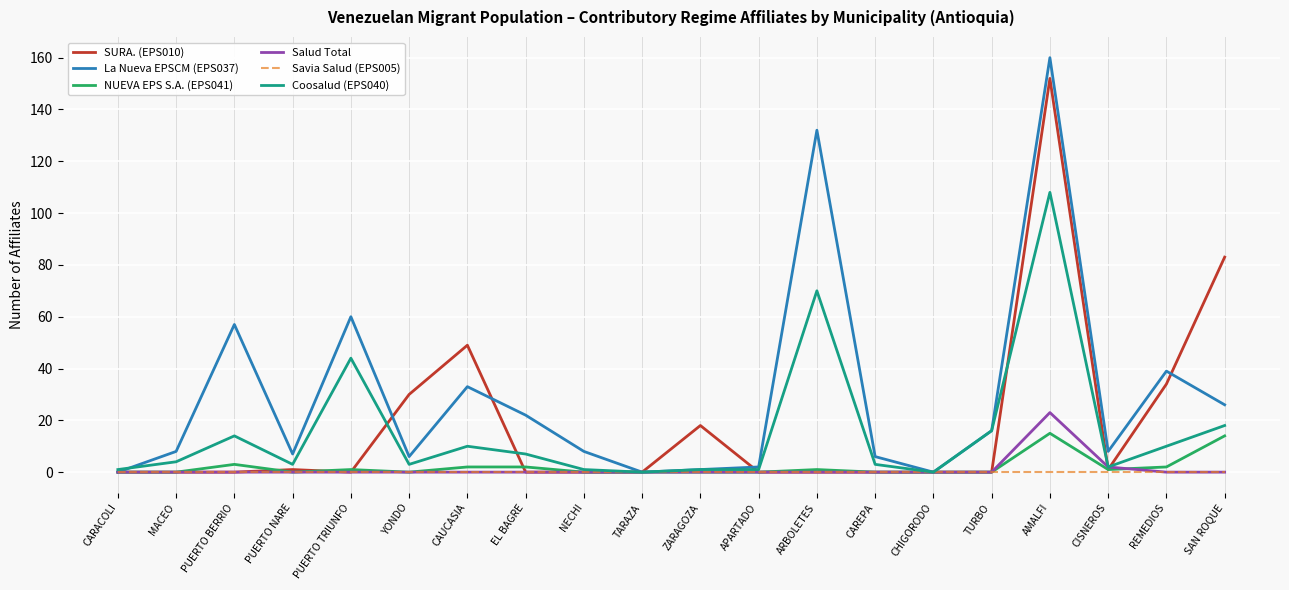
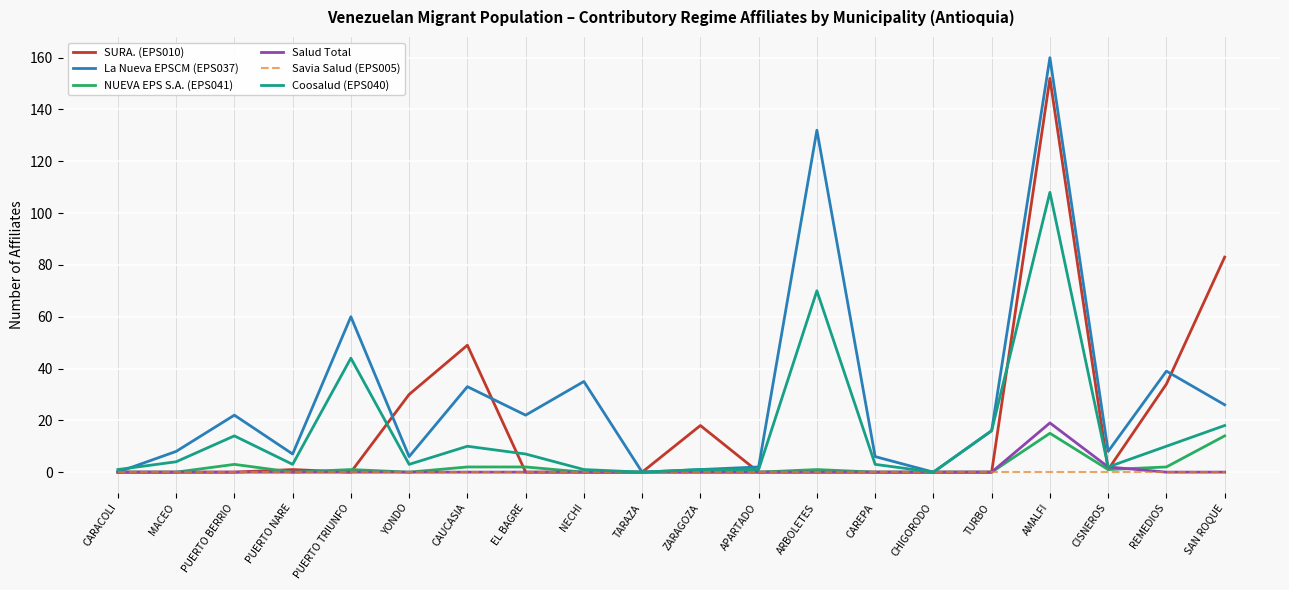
  {
    "SURA. (EPS010)": {
      "YONDO": 30,
      "CAUCASIA": 49,
      "ZARAGOZA": 18,
      "AMALFI": 152,
      "REMEDIOS": 34,
      "SAN ROQUE": 83
    },
    "La Nueva EPSCM (EPS037)": {
      "MACEO": 8,
-     "PUERTO BERRIO": 57,
+     "PUERTO BERRIO": 22,
      "PUERTO NARE": 7,
      "PUERTO TRIUNFO": 60,
      "YONDO": 6,
      "CAUCASIA": 33,
      "EL BAGRE": 22,
-     "NECHI": 8,
+     "NECHI": 35,
      "APARTADO": 2,
      "ARBOLETES": 132,
      "CAREPA": 6,
      "AMALFI": 160,
      "CISNEROS": 8,
      "REMEDIOS": 39,
      "SAN ROQUE": 26
    },
    "Salud Total": {
-     "AMALFI": 23
+     "AMALFI": 19
    },
    "Savia Salud (EPS005)": {
      "AMALFI": 0
    }
  }
